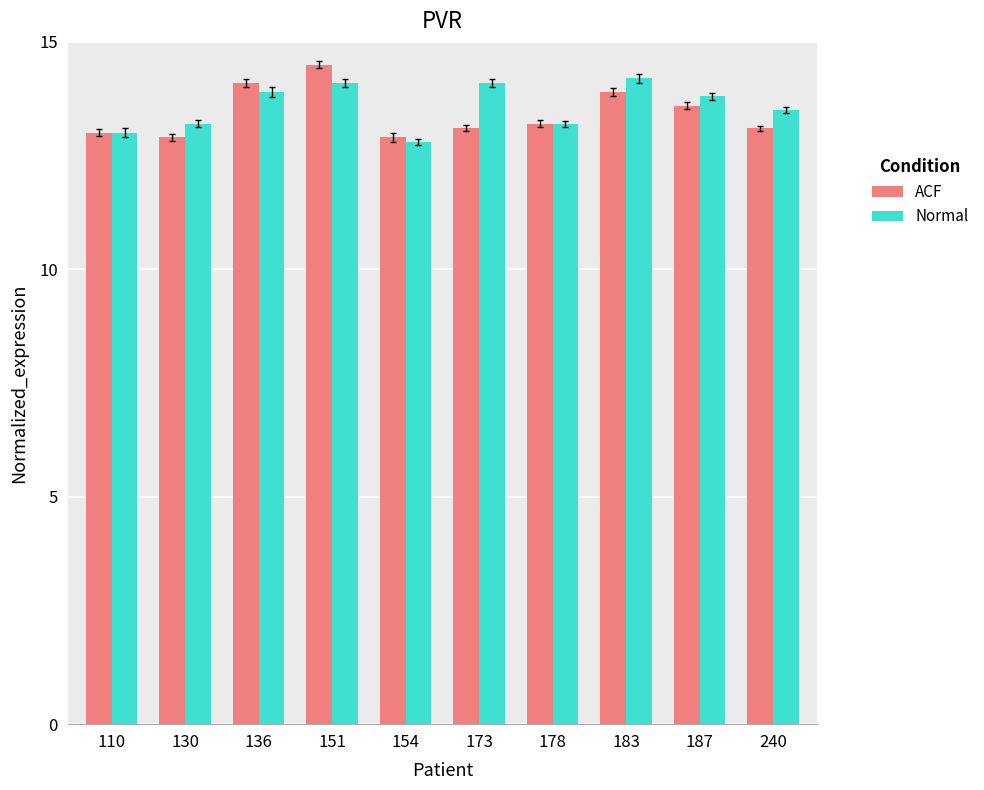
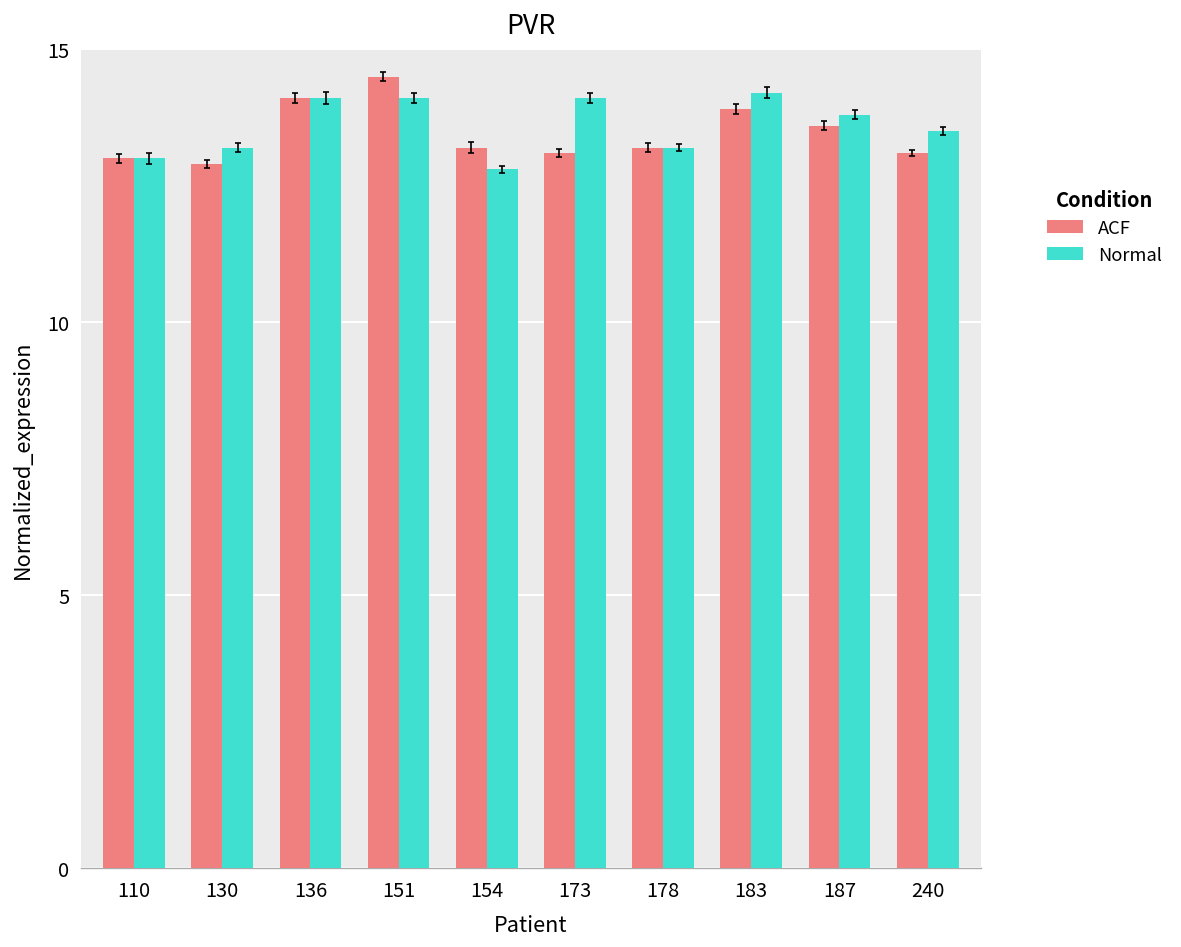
  {
    "ACF": {
      "110": 13.0,
      "130": 12.9,
      "136": 14.1,
      "151": 14.5,
-     "154": 12.9,
+     "154": 13.2,
      "173": 13.1,
      "178": 13.2,
      "183": 13.9,
      "187": 13.6,
      "240": 13.1
    },
    "Normal": {
      "110": 13.0,
      "130": 13.2,
-     "136": 13.9,
+     "136": 14.1,
      "151": 14.1,
      "154": 12.8,
      "173": 14.1,
      "178": 13.2,
      "183": 14.2,
      "187": 13.8,
      "240": 13.5
    }
  }
